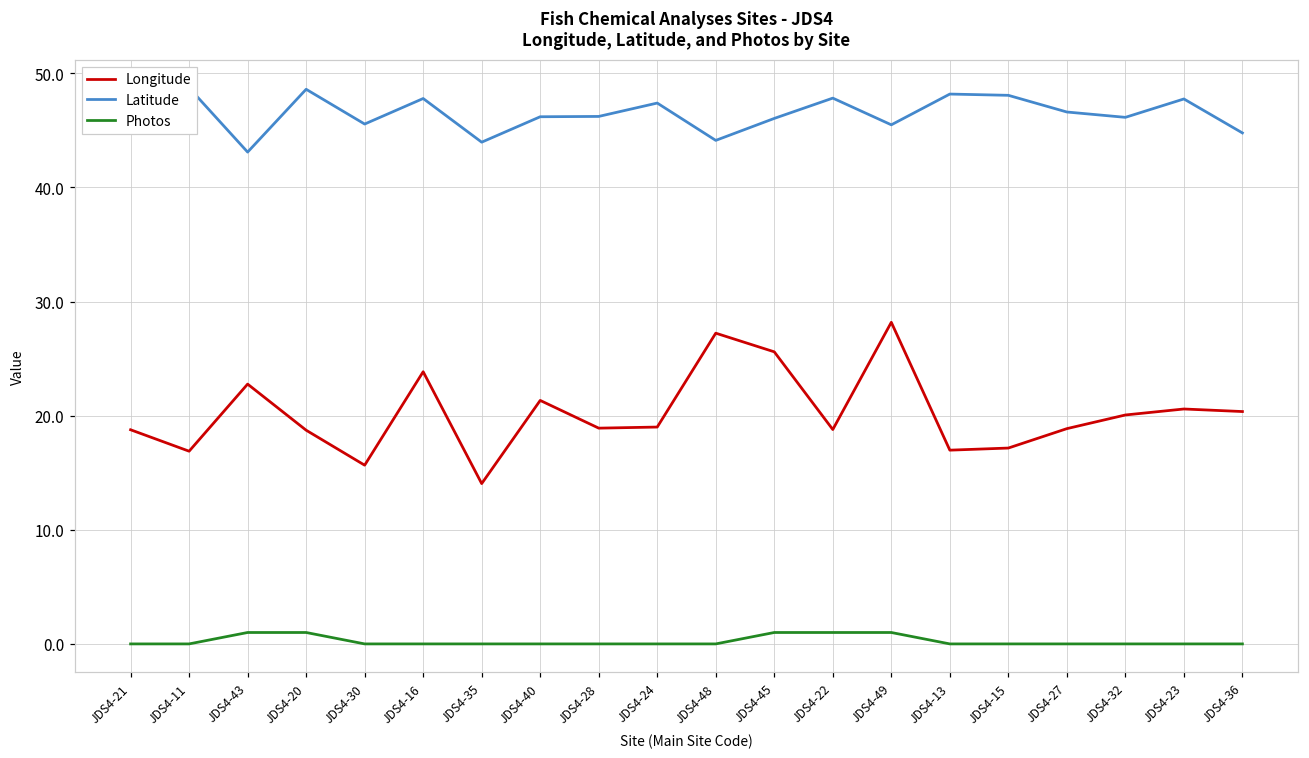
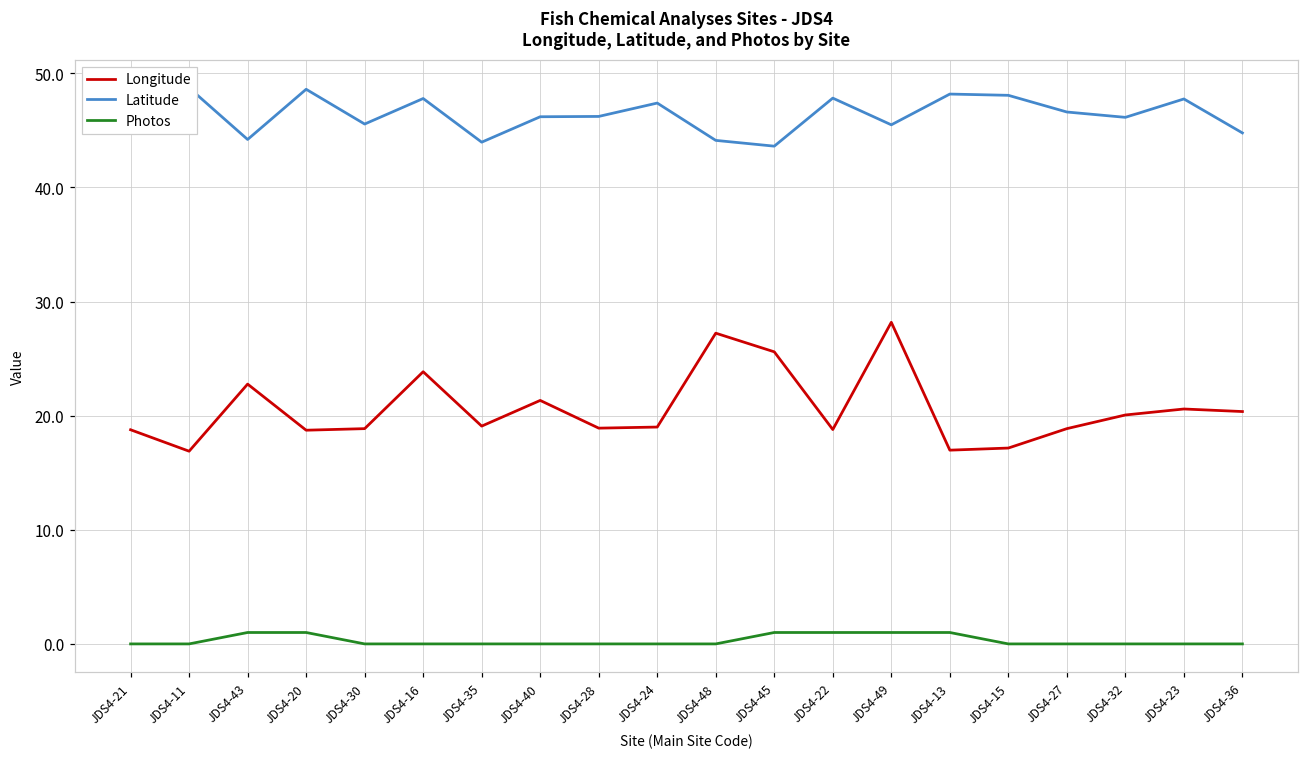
  {
    "Longitude": {
      "JDS4-21": 18.8,
      "JDS4-11": 16.9,
      "JDS4-43": 22.8,
      "JDS4-20": 18.7,
-     "JDS4-30": 15.7,
+     "JDS4-30": 18.9,
      "JDS4-16": 23.8,
-     "JDS4-35": 14.0,
+     "JDS4-35": 19.1,
      "JDS4-40": 21.3,
      "JDS4-28": 18.9,
      "JDS4-24": 19.0,
      "JDS4-48": 27.2,
      "JDS4-45": 25.6,
      "JDS4-22": 18.8,
      "JDS4-49": 28.2,
      "JDS4-13": 17.0,
      "JDS4-15": 17.2,
      "JDS4-27": 18.9,
      "JDS4-32": 20.1,
      "JDS4-23": 20.6,
      "JDS4-36": 20.4
    },
    "Latitude": {
-     "JDS4-43": 43.1,
+     "JDS4-43": 44.2,
      "JDS4-20": 48.6,
      "JDS4-30": 45.6,
      "JDS4-16": 47.8,
      "JDS4-35": 44.0,
      "JDS4-40": 46.2,
      "JDS4-28": 46.2,
      "JDS4-24": 47.4,
      "JDS4-48": 44.1,
-     "JDS4-45": 46.0,
+     "JDS4-45": 43.6,
      "JDS4-22": 47.8,
      "JDS4-49": 45.5,
      "JDS4-13": 48.2,
      "JDS4-15": 48.1,
      "JDS4-27": 46.6,
      "JDS4-32": 46.1,
      "JDS4-23": 47.7,
      "JDS4-36": 44.8
    },
    "Photos": {
      "JDS4-21": 0,
      "JDS4-11": 0,
      "JDS4-43": 1,
      "JDS4-20": 1,
      "JDS4-30": 0,
      "JDS4-16": 0,
      "JDS4-35": 0,
      "JDS4-40": 0,
      "JDS4-28": 0,
      "JDS4-24": 0,
      "JDS4-48": 0,
      "JDS4-45": 1,
      "JDS4-22": 1,
      "JDS4-49": 1,
-     "JDS4-13": 0,
+     "JDS4-13": 1,
      "JDS4-15": 0,
      "JDS4-27": 0,
      "JDS4-32": 0,
      "JDS4-23": 0,
      "JDS4-36": 0
    }
  }
